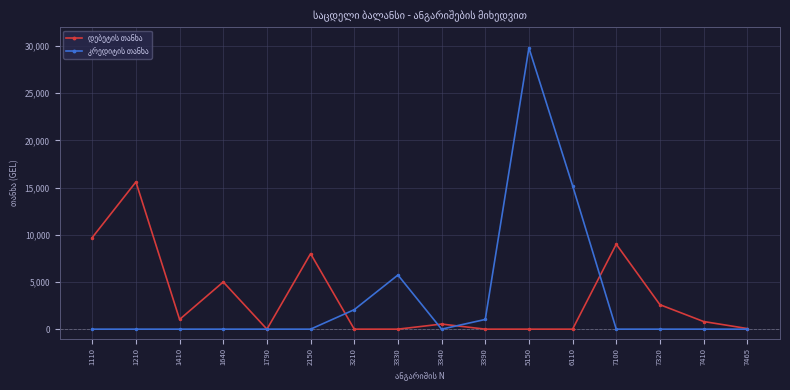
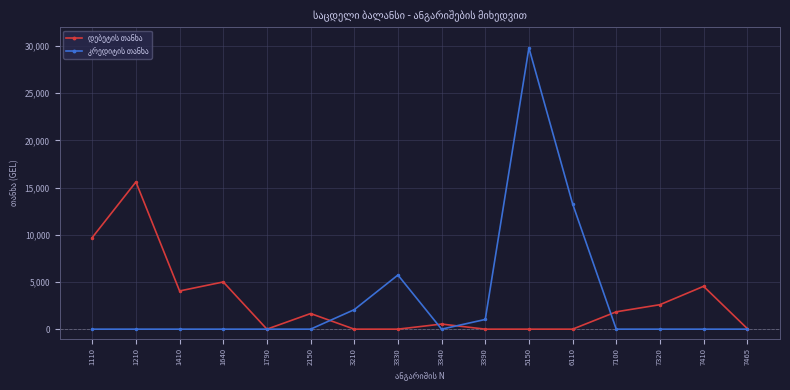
  {
    "დებეტის თანხა": {
      "1110": "10,000",
      "1210": "16,000",
-     "1410": "1,000",
+     "1410": "4,000",
      "1640": "5,000",
-     "2150": "8,000",
+     "2150": "2,000",
      "3210": "0",
      "3330": "0",
      "3340": "1,000",
      "3390": "0",
      "5150": "0",
      "6110": "0",
-     "7100": "9,000",
+     "7100": "2,000",
      "7320": "3,000",
-     "7410": "1,000"
+     "7410": "5,000"
    },
    "კრედიტის თანხა": {
      "1110": "0",
      "1210": "0",
      "1410": "0",
      "1640": "0",
      "2150": "0",
      "3210": "2,000",
      "3330": "6,000",
      "3340": "0",
      "3390": "1,000",
      "5150": "30,000",
-     "6110": "15,000",
+     "6110": "13,000",
      "7100": "0",
      "7320": "0",
      "7410": "0"
    }
  }
